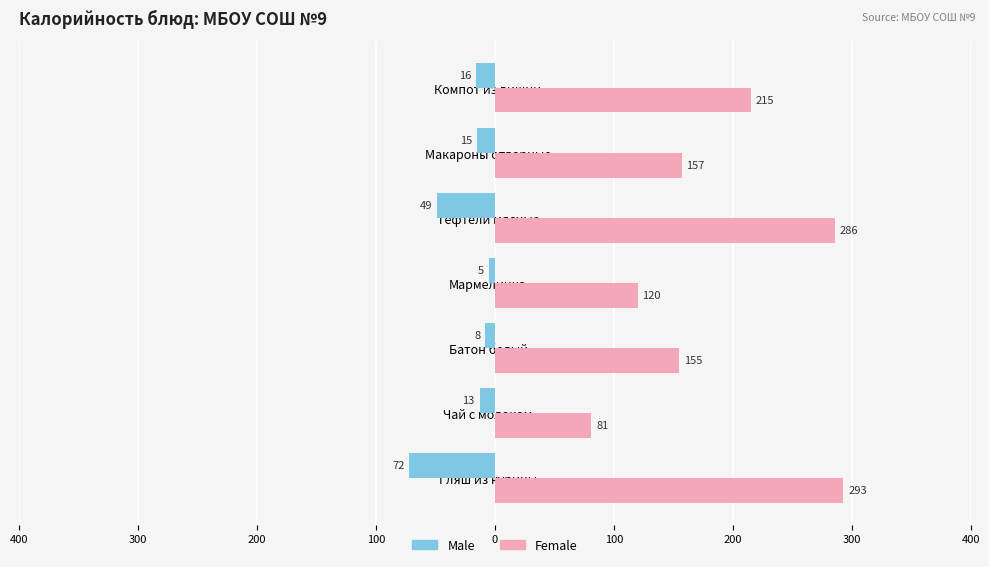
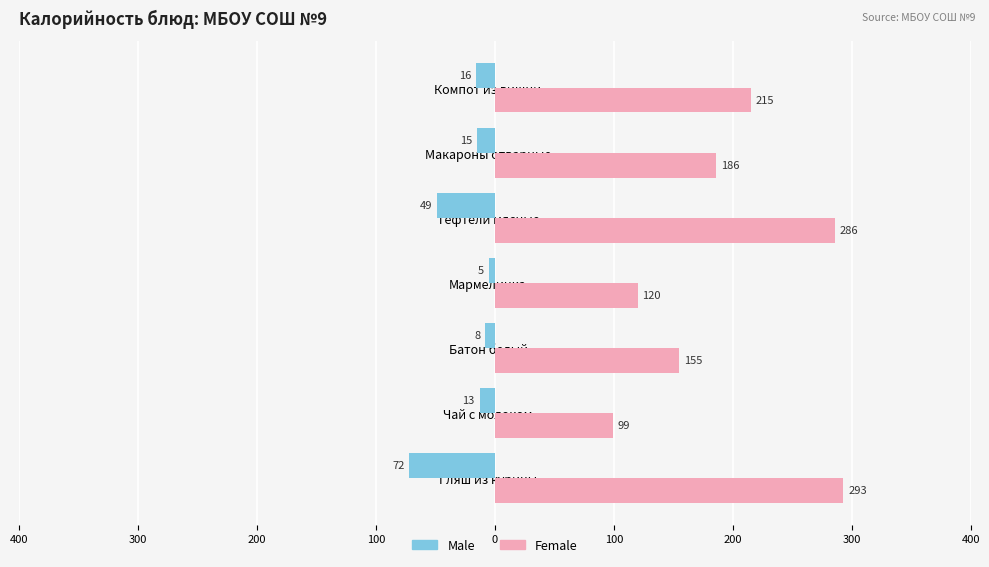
  {
    "Female": {
      "Компот из вишни": 215,
-     "Макароны отварные": 157,
+     "Макароны отварные": 186,
      "Тефтели мясные": 286,
      "Мармелинка": 120,
      "Батон белый": 155,
-     "Чай с молоком": 81,
+     "Чай с молоком": 99,
      "Гляш из курицы": 293
    }
  }
